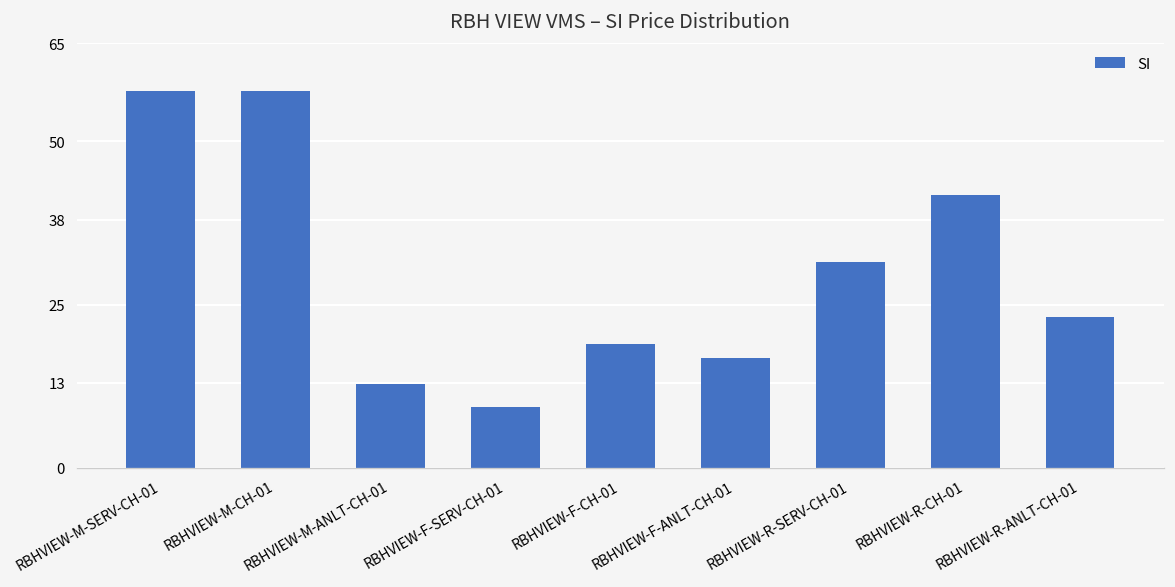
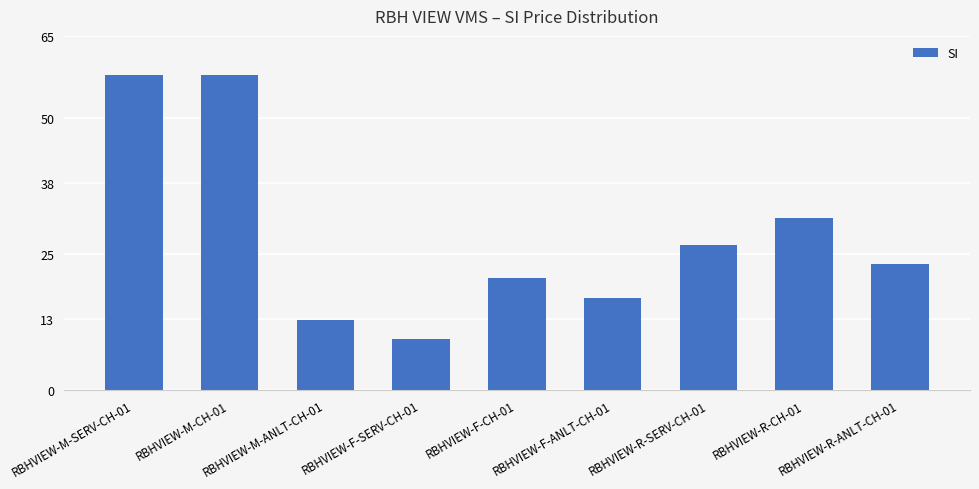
  {
    "RBHVIEW-M-SERV-CH-01": 58,
    "RBHVIEW-M-CH-01": 58,
    "RBHVIEW-M-ANLT-CH-01": 13,
    "RBHVIEW-F-SERV-CH-01": 9,
-   "RBHVIEW-F-CH-01": 19,
+   "RBHVIEW-F-CH-01": 21,
    "RBHVIEW-F-ANLT-CH-01": 17,
-   "RBHVIEW-R-SERV-CH-01": 32,
-   "RBHVIEW-R-CH-01": 42,
+   "RBHVIEW-R-SERV-CH-01": 27,
+   "RBHVIEW-R-CH-01": 32,
    "RBHVIEW-R-ANLT-CH-01": 23
  }
